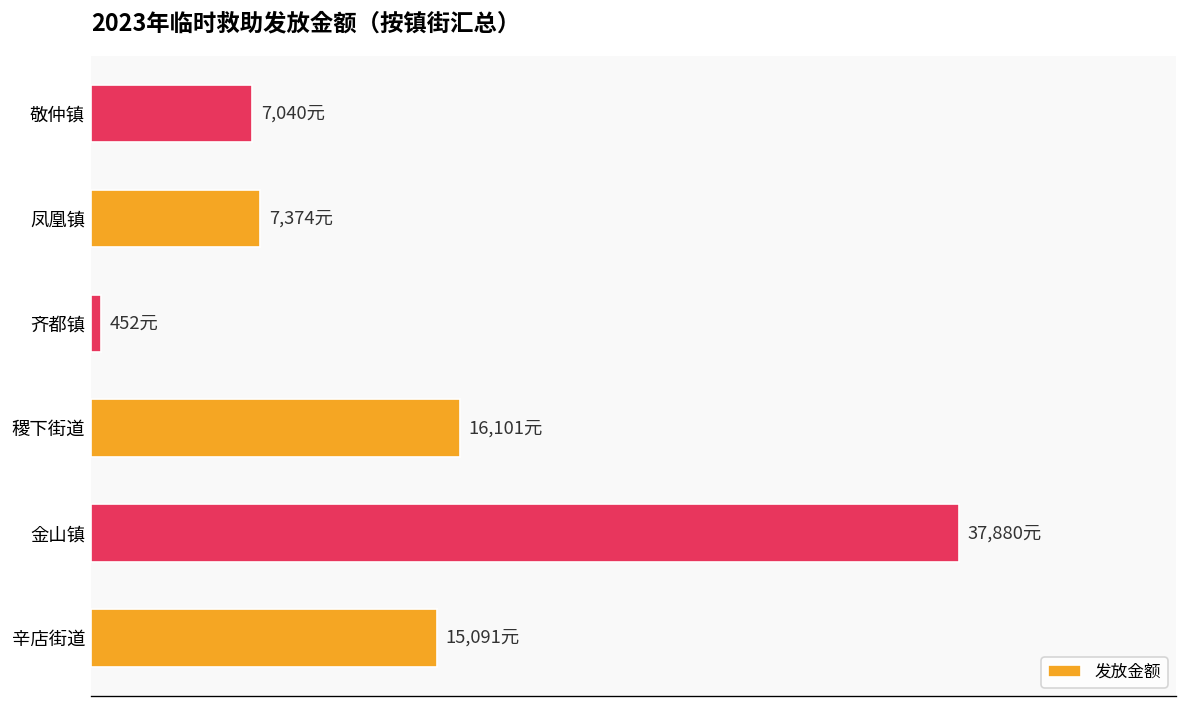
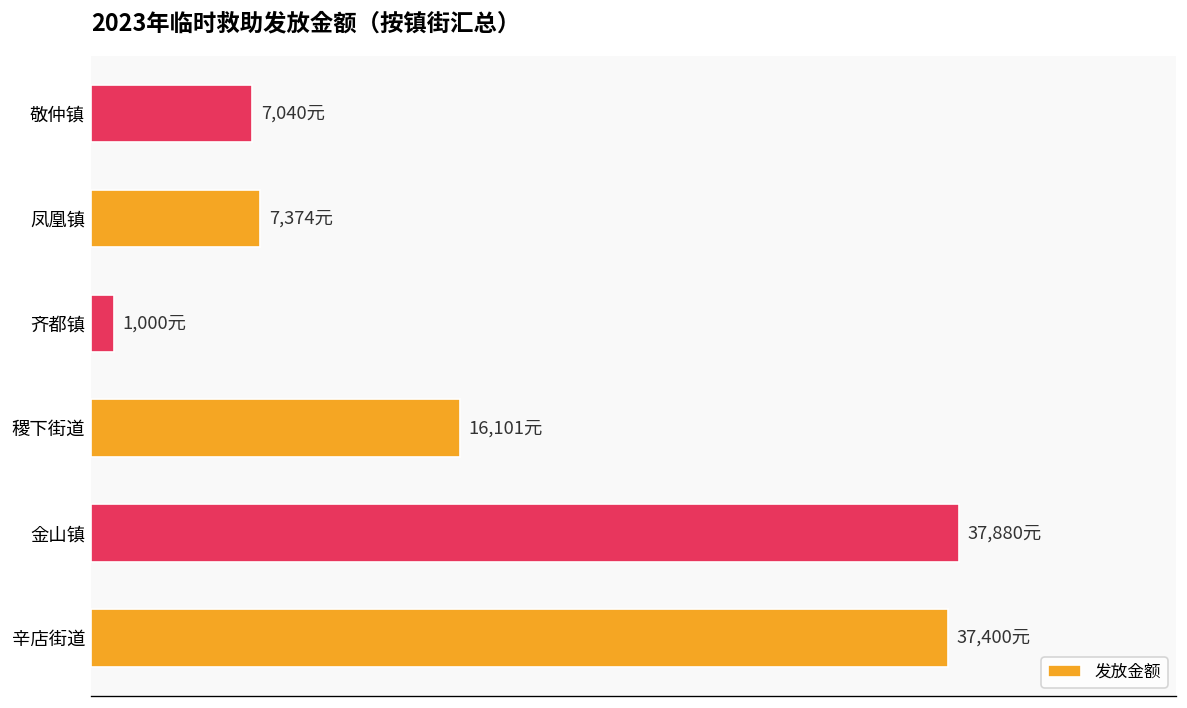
  {
    "敬仲镇": "7,040元",
    "凤凰镇": "7,374元",
-   "齐都镇": "452元",
+   "齐都镇": "1,000元",
    "稷下街道": "16,101元",
    "金山镇": "37,880元",
-   "辛店街道": "15,091元"
+   "辛店街道": "37,400元"
  }
